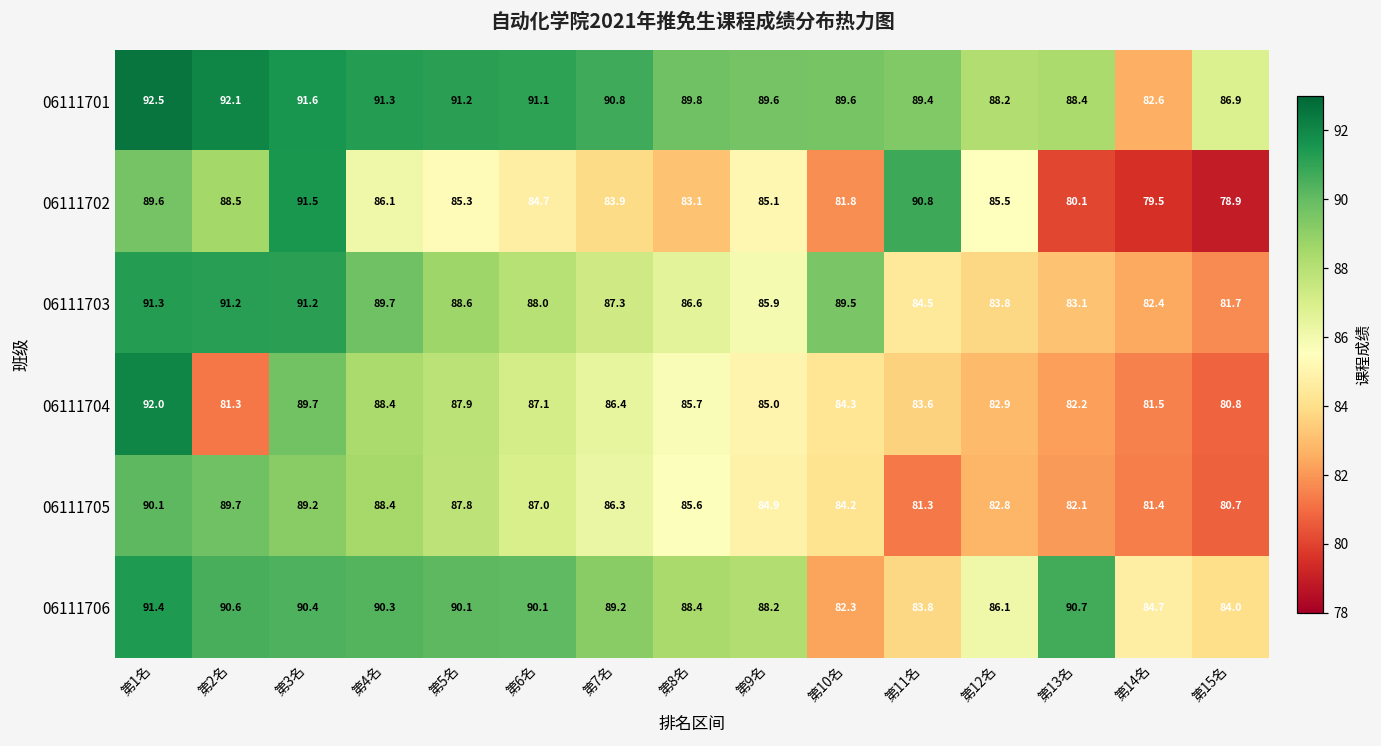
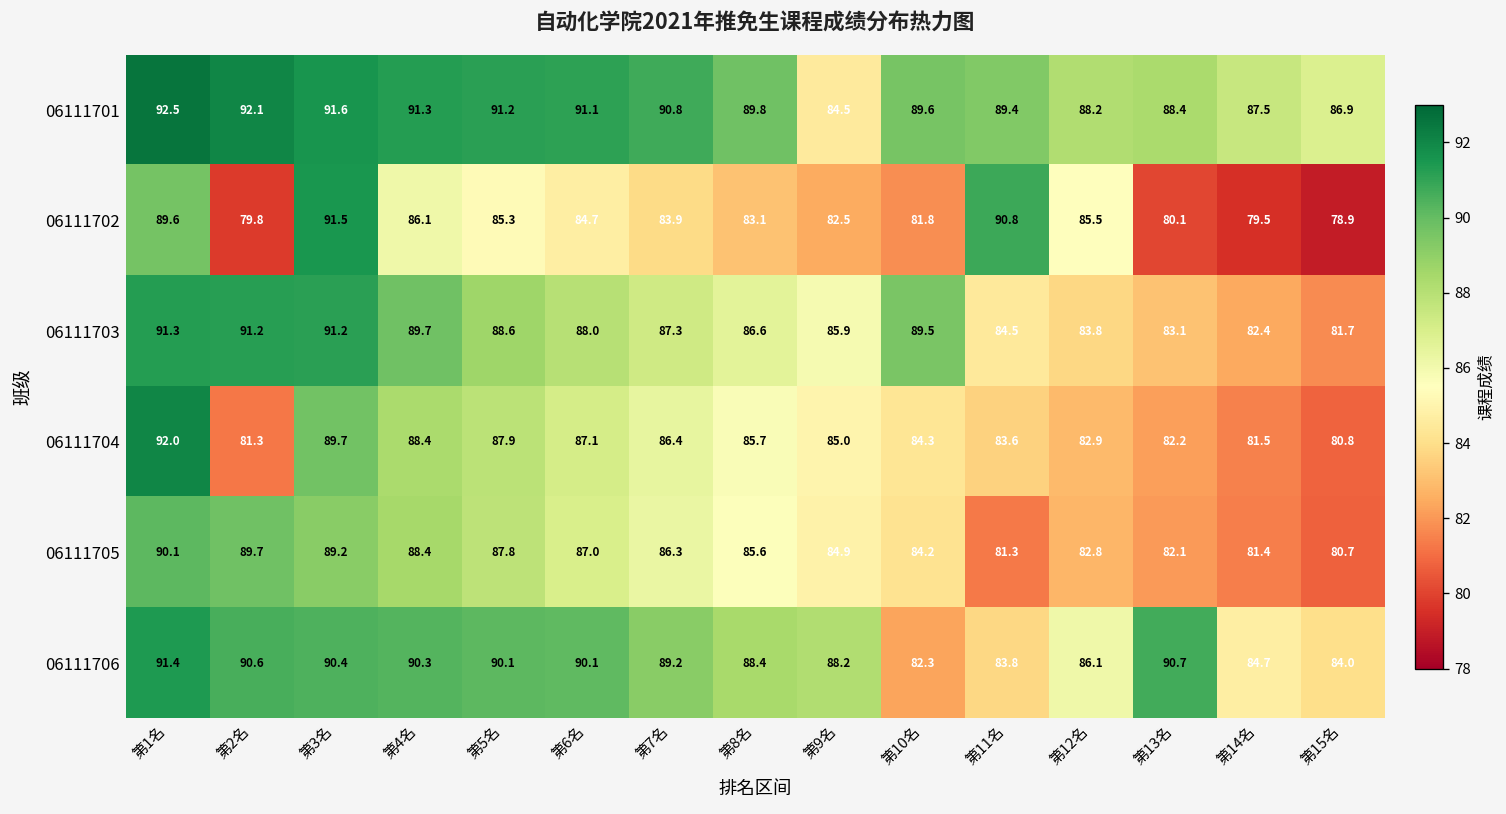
  {
    "06111701": {
      "第1名": 92.5,
      "第2名": 92.1,
      "第3名": 91.6,
      "第4名": 91.3,
      "第5名": 91.2,
      "第6名": 91.1,
      "第7名": 90.8,
      "第8名": 89.8,
-     "第9名": 89.6,
+     "第9名": 84.5,
      "第10名": 89.6,
      "第11名": 89.4,
      "第12名": 88.2,
      "第13名": 88.4,
-     "第14名": 82.6,
+     "第14名": 87.5,
      "第15名": 86.9
    },
    "06111702": {
      "第1名": 89.6,
-     "第2名": 88.5,
+     "第2名": 79.8,
      "第3名": 91.5,
      "第4名": 86.1,
      "第5名": 85.3,
      "第6名": 84.7,
      "第7名": 83.9,
      "第8名": 83.1,
-     "第9名": 85.1,
+     "第9名": 82.5,
      "第10名": 81.8,
      "第11名": 90.8,
      "第12名": 85.5,
      "第13名": 80.1,
      "第14名": 79.5,
      "第15名": 78.9
    },
    "06111703": {
      "第1名": 91.3,
      "第2名": 91.2,
      "第3名": 91.2,
      "第4名": 89.7,
      "第5名": 88.6,
      "第6名": 88.0,
      "第7名": 87.3,
      "第8名": 86.6,
      "第9名": 85.9,
      "第10名": 89.5,
      "第11名": 84.5,
      "第12名": 83.8,
      "第13名": 83.1,
      "第14名": 82.4,
      "第15名": 81.7
    },
    "06111704": {
      "第1名": 92.0,
      "第2名": 81.3,
      "第3名": 89.7,
      "第4名": 88.4,
      "第5名": 87.9,
      "第6名": 87.1,
      "第7名": 86.4,
      "第8名": 85.7,
      "第9名": 85.0,
      "第10名": 84.3,
      "第11名": 83.6,
      "第12名": 82.9,
      "第13名": 82.2,
      "第14名": 81.5,
      "第15名": 80.8
    },
    "06111705": {
      "第1名": 90.1,
      "第2名": 89.7,
      "第3名": 89.2,
      "第4名": 88.4,
      "第5名": 87.8,
      "第6名": 87.0,
      "第7名": 86.3,
      "第8名": 85.6,
      "第9名": 84.9,
      "第10名": 84.2,
      "第11名": 81.3,
      "第12名": 82.8,
      "第13名": 82.1,
      "第14名": 81.4,
      "第15名": 80.7
    },
    "06111706": {
      "第1名": 91.4,
      "第2名": 90.6,
      "第3名": 90.4,
      "第4名": 90.3,
      "第5名": 90.1,
      "第6名": 90.1,
      "第7名": 89.2,
      "第8名": 88.4,
      "第9名": 88.2,
      "第10名": 82.3,
      "第11名": 83.8,
      "第12名": 86.1,
      "第13名": 90.7,
      "第14名": 84.7,
      "第15名": 84.0
    }
  }
